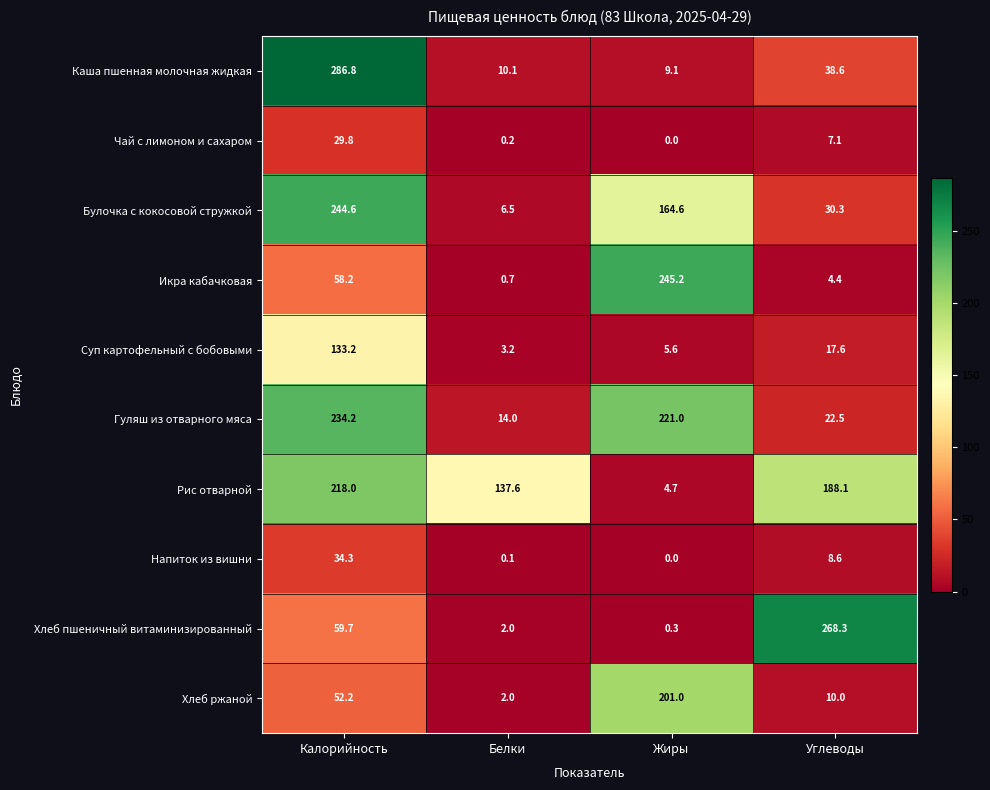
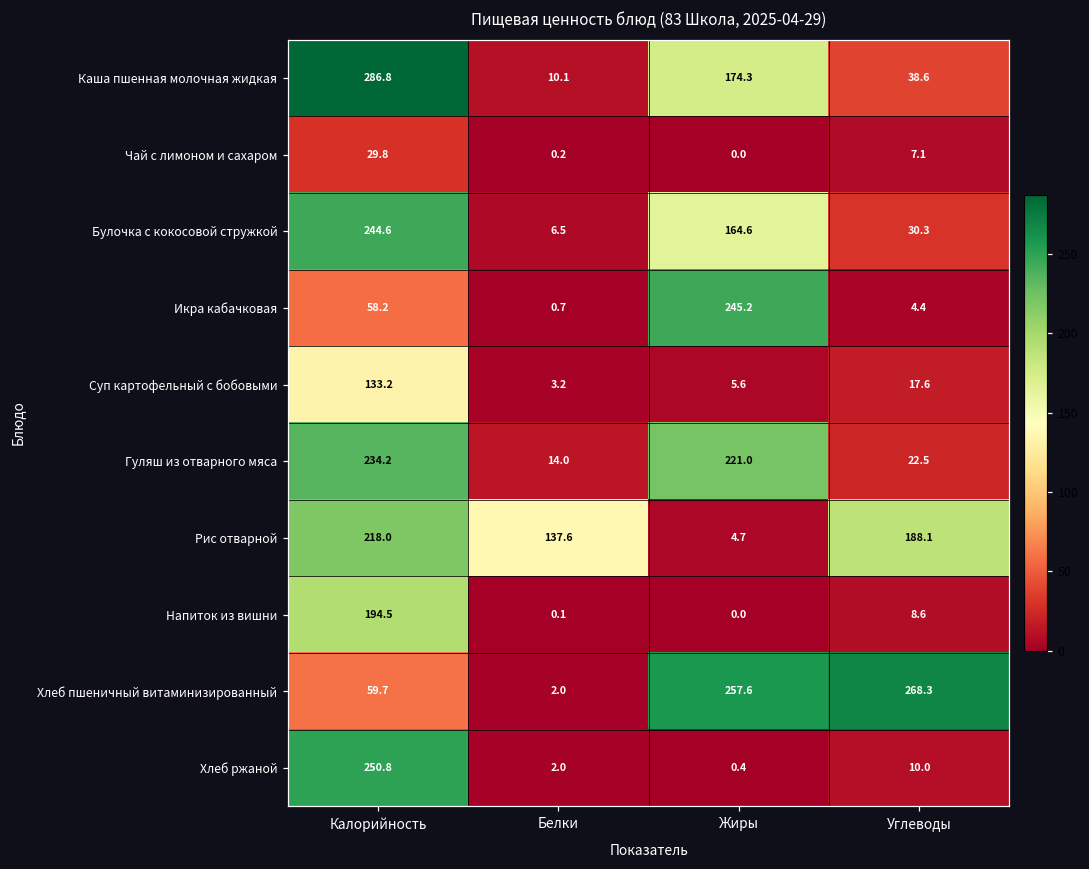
  {
    "Каша пшенная молочная жидкая": {
      "Калорийность": 286.8,
      "Белки": 10.1,
-     "Жиры": 9.1,
+     "Жиры": 174.3,
      "Углеводы": 38.6
    },
    "Чай с лимоном и сахаром": {
      "Калорийность": 29.8,
      "Белки": 0.2,
      "Жиры": 0.0,
      "Углеводы": 7.1
    },
    "Булочка с кокосовой стружкой": {
      "Калорийность": 244.6,
      "Белки": 6.5,
      "Жиры": 164.6,
      "Углеводы": 30.3
    },
    "Икра кабачковая": {
      "Калорийность": 58.2,
      "Белки": 0.7,
      "Жиры": 245.2,
      "Углеводы": 4.4
    },
    "Суп картофельный с бобовыми": {
      "Калорийность": 133.2,
      "Белки": 3.2,
      "Жиры": 5.6,
      "Углеводы": 17.6
    },
    "Гуляш из отварного мяса": {
      "Калорийность": 234.2,
      "Белки": 14.0,
      "Жиры": 221.0,
      "Углеводы": 22.5
    },
    "Рис отварной": {
      "Калорийность": 218.0,
      "Белки": 137.6,
      "Жиры": 4.7,
      "Углеводы": 188.1
    },
    "Напиток из вишни": {
-     "Калорийность": 34.3,
+     "Калорийность": 194.5,
      "Белки": 0.1,
      "Жиры": 0.0,
      "Углеводы": 8.6
    },
    "Хлеб пшеничный витаминизированный": {
      "Калорийность": 59.7,
      "Белки": 2.0,
-     "Жиры": 0.3,
+     "Жиры": 257.6,
      "Углеводы": 268.3
    },
    "Хлеб ржаной": {
-     "Калорийность": 52.2,
+     "Калорийность": 250.8,
      "Белки": 2.0,
-     "Жиры": 201.0,
+     "Жиры": 0.4,
      "Углеводы": 10.0
    }
  }
